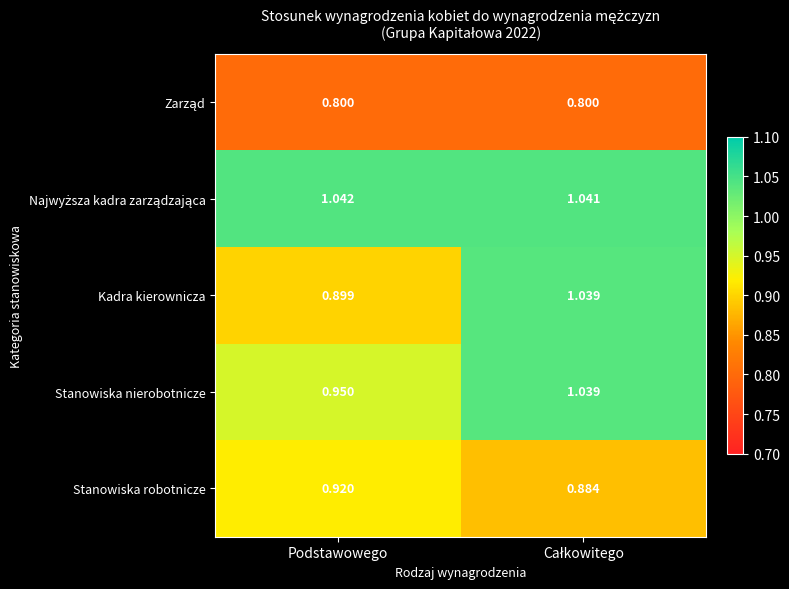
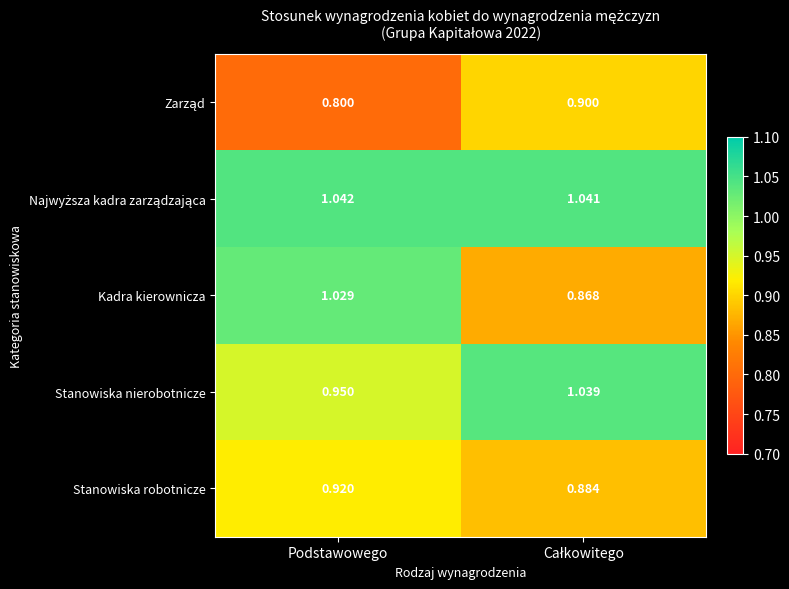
  {
    "Zarząd": {
      "Podstawowego": 0.800,
-     "Całkowitego": 0.800
+     "Całkowitego": 0.900
    },
    "Najwyższa kadra zarządzająca": {
      "Podstawowego": 1.042,
      "Całkowitego": 1.041
    },
    "Kadra kierownicza": {
-     "Podstawowego": 0.899,
-     "Całkowitego": 1.039
+     "Podstawowego": 1.029,
+     "Całkowitego": 0.868
    },
    "Stanowiska nierobotnicze": {
      "Podstawowego": 0.950,
      "Całkowitego": 1.039
    },
    "Stanowiska robotnicze": {
      "Podstawowego": 0.920,
      "Całkowitego": 0.884
    }
  }
